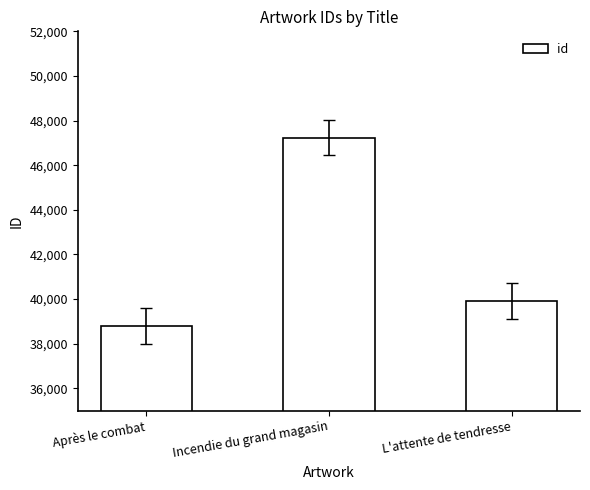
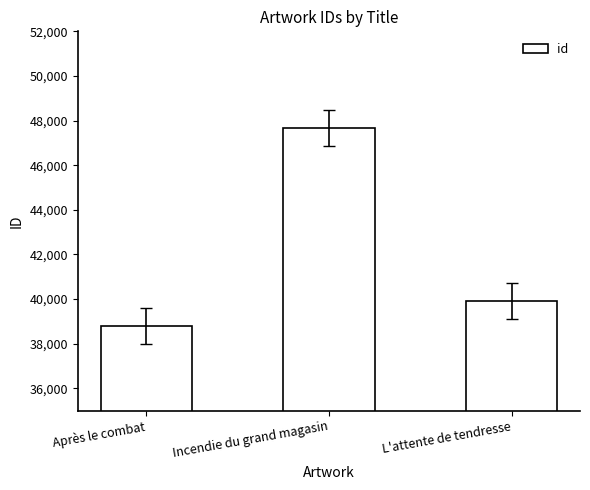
  {
    "id": {
      "Après le combat": "38,800",
-     "Incendie du grand magasin": "47,200",
+     "Incendie du grand magasin": "47,700",
      "L'attente de tendresse": "39,900"
    }
  }
